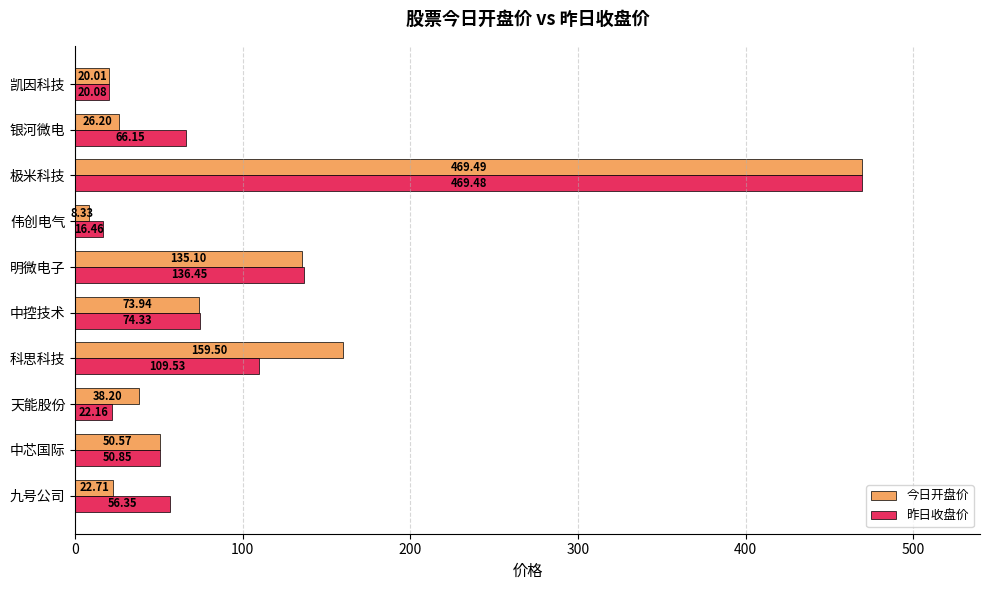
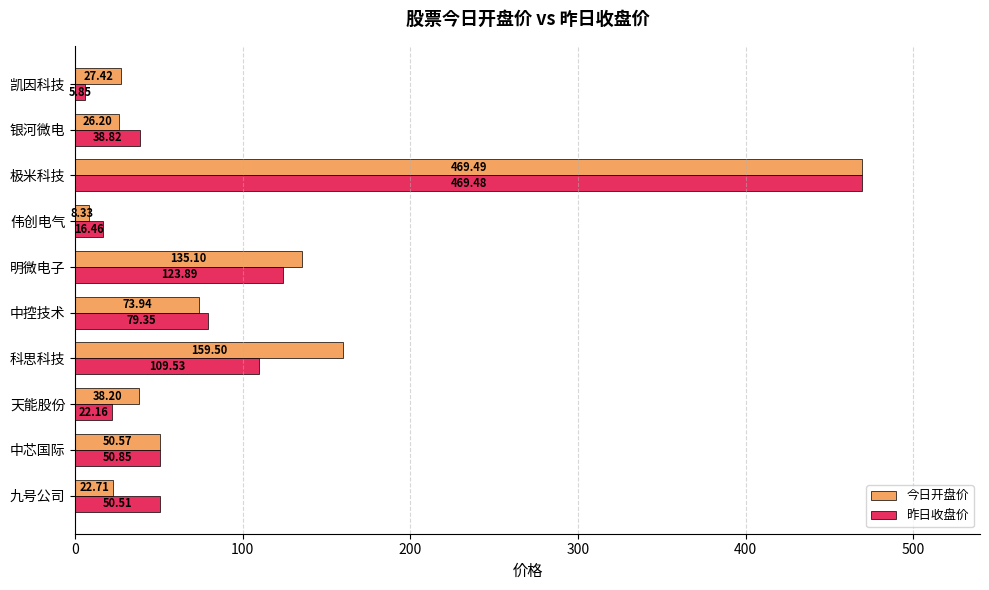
  {
    "今日开盘价": {
-     "凯因科技": 20.01,
+     "凯因科技": 27.42,
      "银河微电": 26.20,
      "极米科技": 469.49,
      "伟创电气": 8.33,
      "明微电子": 135.10,
      "中控技术": 73.94,
      "科思科技": 159.50,
      "天能股份": 38.20,
      "中芯国际": 50.57,
      "九号公司": 22.71
    },
    "昨日收盘价": {
-     "凯因科技": 20.08,
-     "银河微电": 66.15,
+     "凯因科技": 5.85,
+     "银河微电": 38.82,
      "极米科技": 469.48,
      "伟创电气": 16.46,
-     "明微电子": 136.45,
-     "中控技术": 74.33,
+     "明微电子": 123.89,
+     "中控技术": 79.35,
      "科思科技": 109.53,
      "天能股份": 22.16,
      "中芯国际": 50.85,
-     "九号公司": 56.35
+     "九号公司": 50.51
    }
  }
